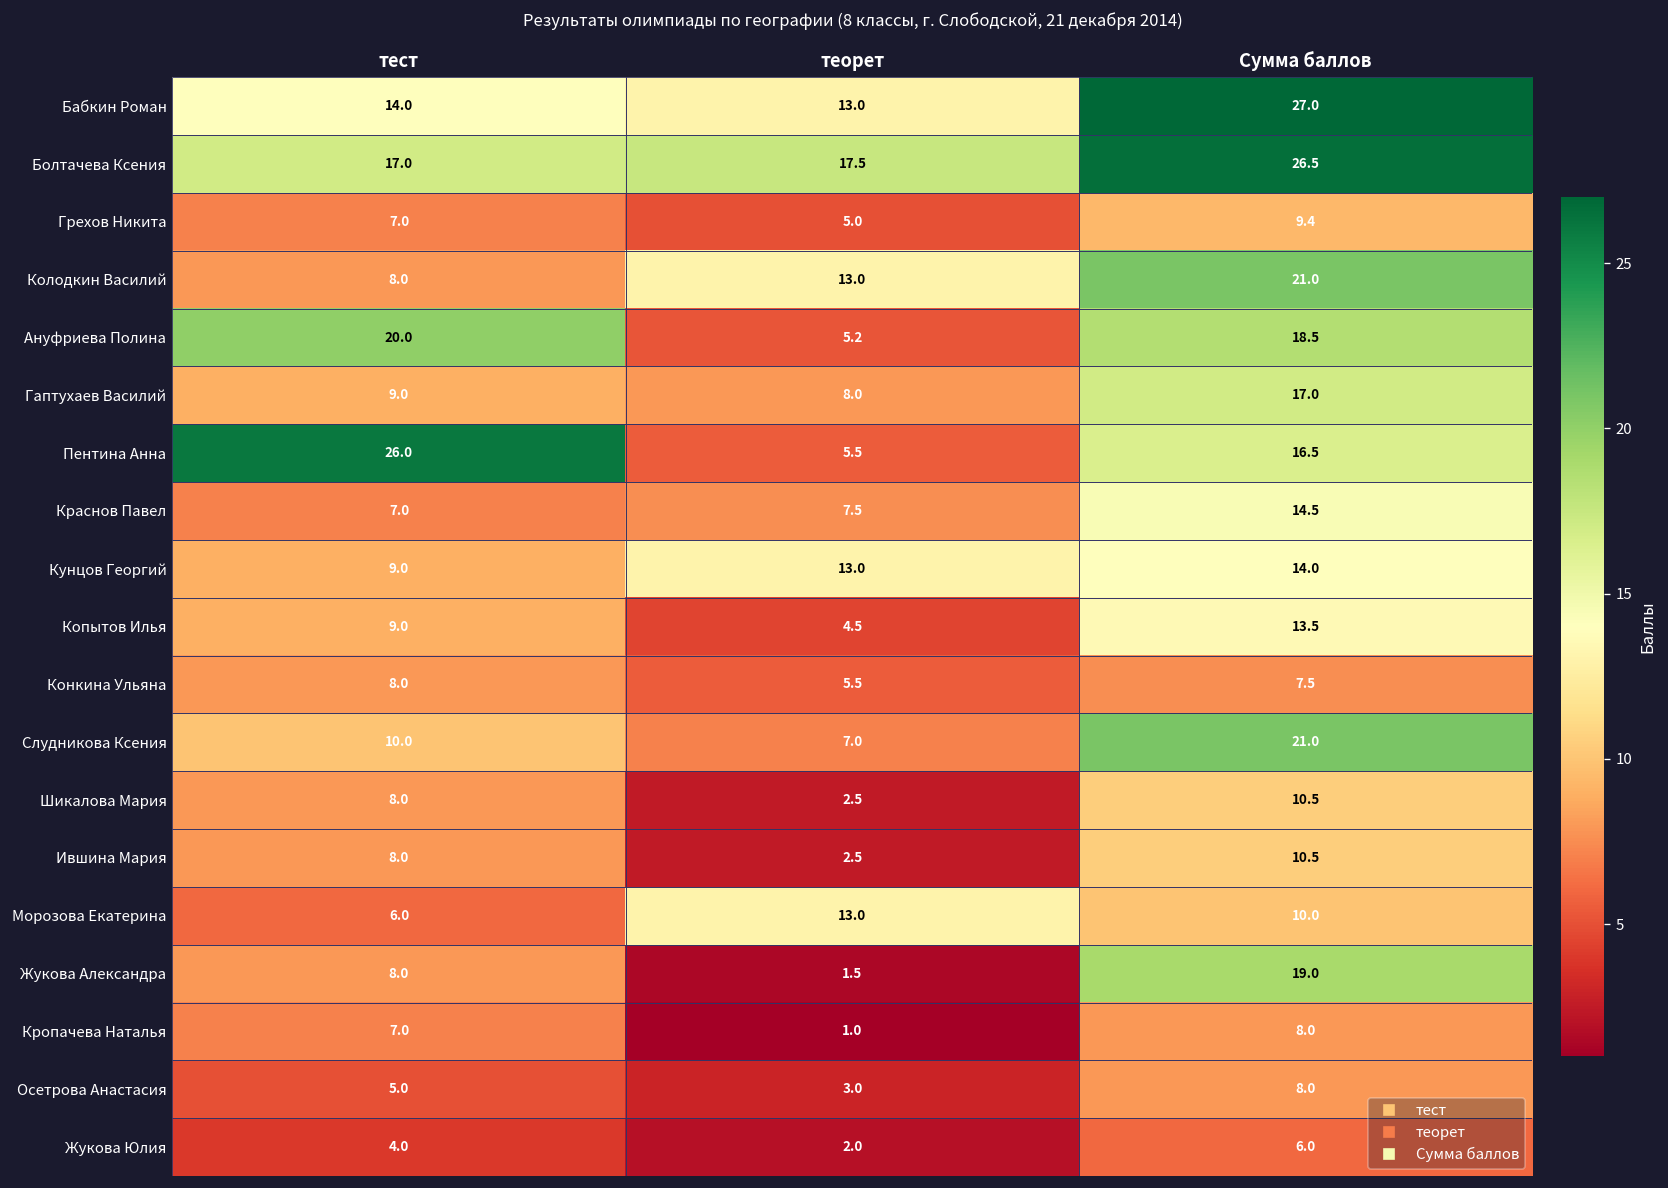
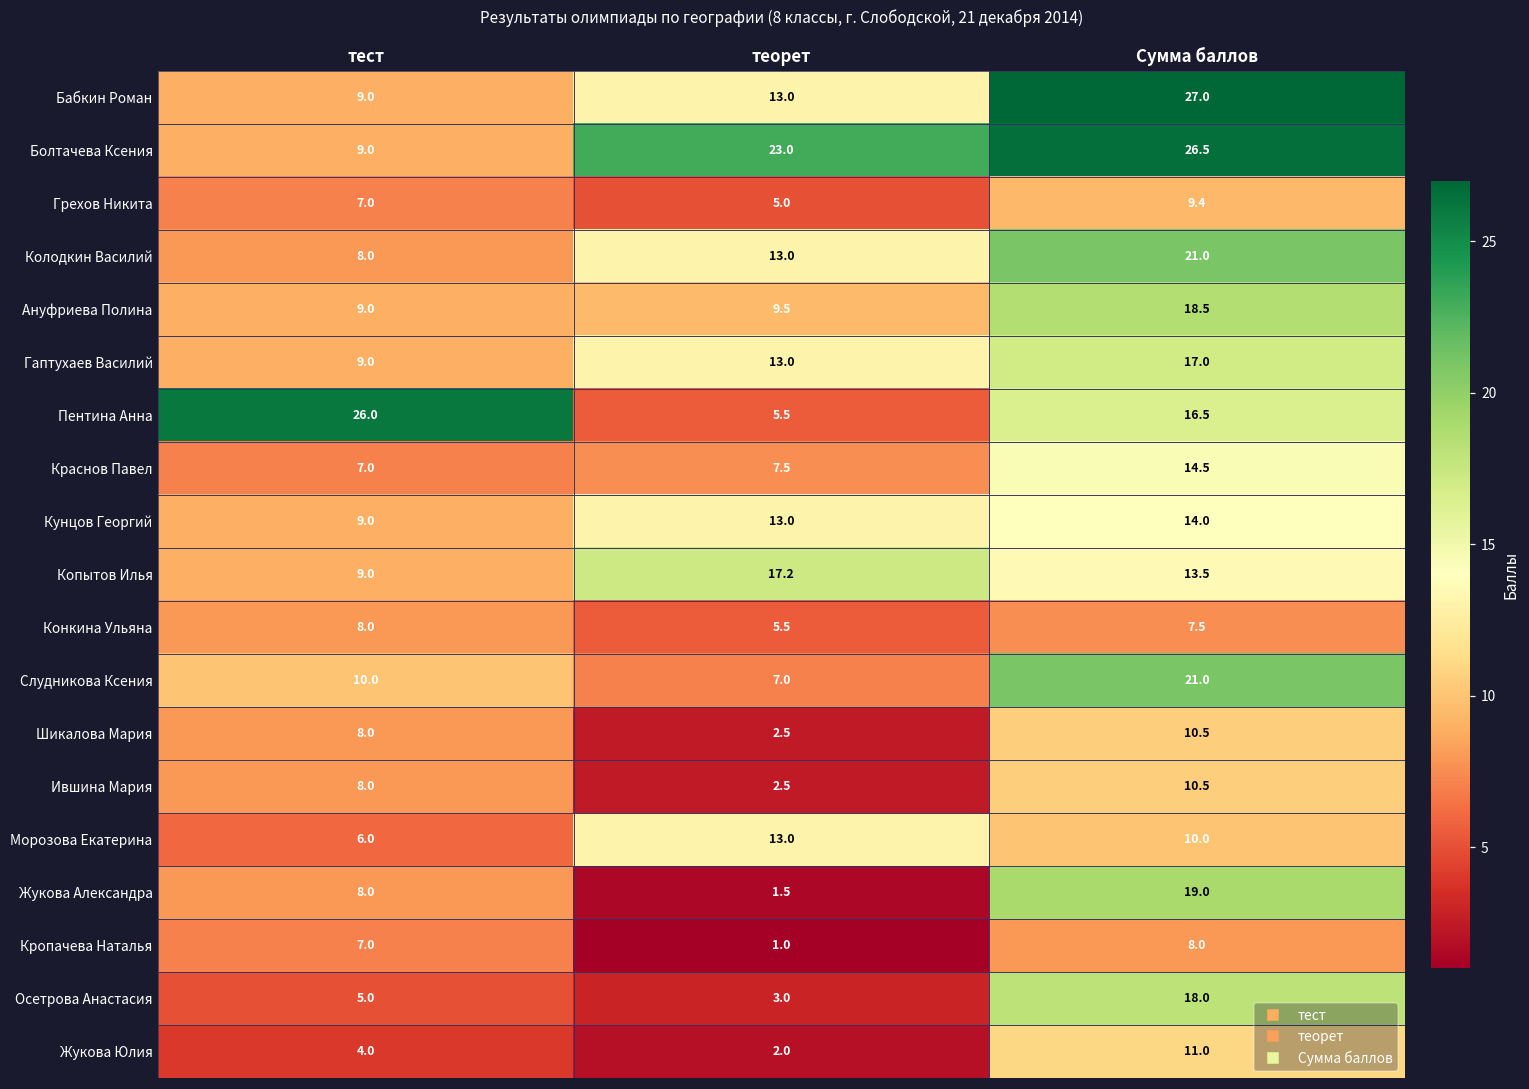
  {
    "Бабкин Роман": {
-     "тест": 14.0,
+     "тест": 9.0,
      "теорет": 13.0,
      "Сумма баллов": 27.0
    },
    "Болтачева Ксения": {
-     "тест": 17.0,
-     "теорет": 17.5,
+     "тест": 9.0,
+     "теорет": 23.0,
      "Сумма баллов": 26.5
    },
    "Грехов Никита": {
      "тест": 7.0,
      "теорет": 5.0,
      "Сумма баллов": 9.4
    },
    "Колодкин Василий": {
      "тест": 8.0,
      "теорет": 13.0,
      "Сумма баллов": 21.0
    },
    "Ануфриева Полина": {
-     "тест": 20.0,
-     "теорет": 5.2,
+     "тест": 9.0,
+     "теорет": 9.5,
      "Сумма баллов": 18.5
    },
    "Гаптухаев Василий": {
      "тест": 9.0,
-     "теорет": 8.0,
+     "теорет": 13.0,
      "Сумма баллов": 17.0
    },
    "Пентина Анна": {
      "тест": 26.0,
      "теорет": 5.5,
      "Сумма баллов": 16.5
    },
    "Краснов Павел": {
      "тест": 7.0,
      "теорет": 7.5,
      "Сумма баллов": 14.5
    },
    "Кунцов Георгий": {
      "тест": 9.0,
      "теорет": 13.0,
      "Сумма баллов": 14.0
    },
    "Копытов Илья": {
      "тест": 9.0,
-     "теорет": 4.5,
+     "теорет": 17.2,
      "Сумма баллов": 13.5
    },
    "Конкина Ульяна": {
      "тест": 8.0,
      "теорет": 5.5,
      "Сумма баллов": 7.5
    },
    "Слудникова Ксения": {
      "тест": 10.0,
      "теорет": 7.0,
      "Сумма баллов": 21.0
    },
    "Шикалова Мария": {
      "тест": 8.0,
      "теорет": 2.5,
      "Сумма баллов": 10.5
    },
    "Ившина Мария": {
      "тест": 8.0,
      "теорет": 2.5,
      "Сумма баллов": 10.5
    },
    "Морозова Екатерина": {
      "тест": 6.0,
      "теорет": 13.0,
      "Сумма баллов": 10.0
    },
    "Жукова Александра": {
      "тест": 8.0,
      "теорет": 1.5,
      "Сумма баллов": 19.0
    },
    "Кропачева Наталья": {
      "тест": 7.0,
      "теорет": 1.0,
      "Сумма баллов": 8.0
    },
    "Осетрова Анастасия": {
      "тест": 5.0,
      "теорет": 3.0,
-     "Сумма баллов": 8.0
+     "Сумма баллов": 18.0
    },
    "Жукова Юлия": {
      "тест": 4.0,
      "теорет": 2.0,
-     "Сумма баллов": 6.0
+     "Сумма баллов": 11.0
    }
  }
